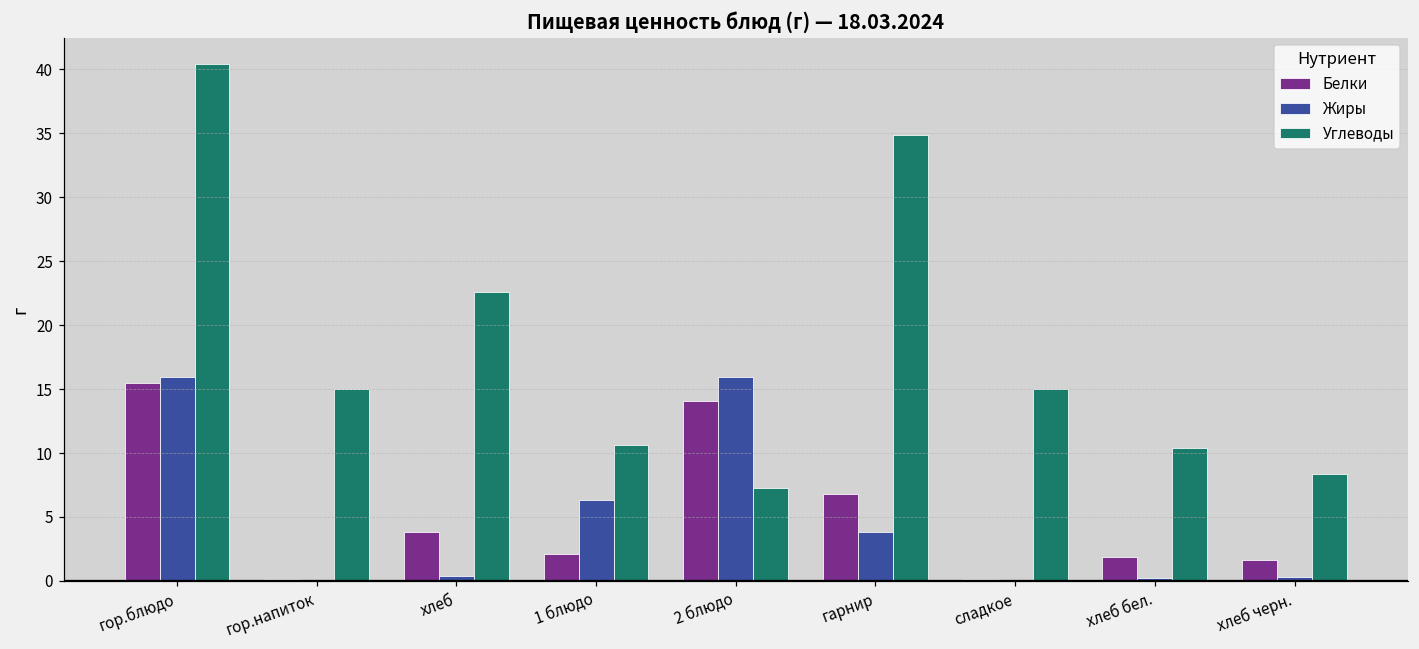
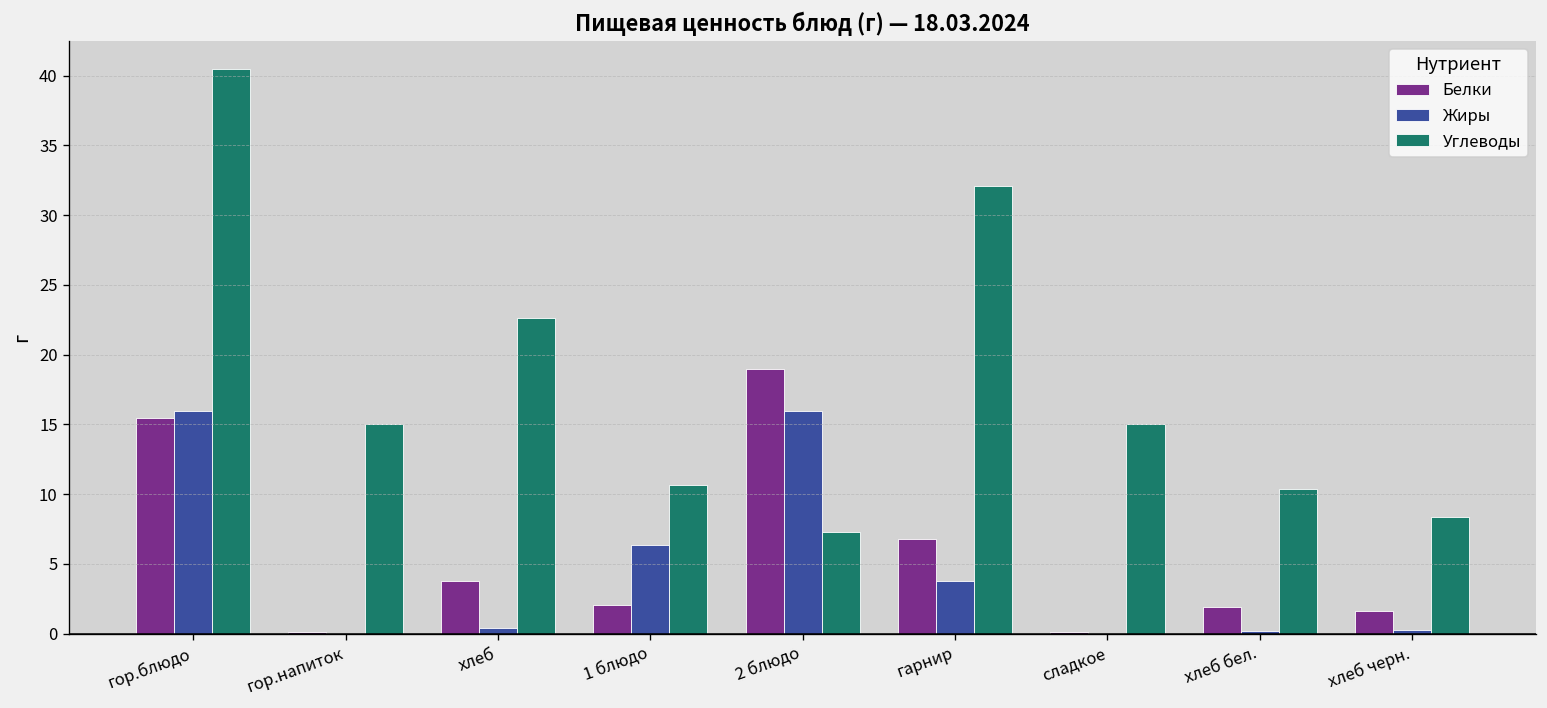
  {
    "Белки": {
      "гор.блюдо": 15.5,
      "хлеб": 3.8,
      "1 блюдо": 2.1,
-     "2 блюдо": 14.1,
+     "2 блюдо": 18.9,
      "гарнир": 6.8,
      "хлеб бел.": 1.9,
      "хлеб черн.": 1.7
    },
    "Жиры": {
      "гор.блюдо": 16.0,
      "гор.напиток": 0.0,
      "хлеб": 0.4,
      "1 блюдо": 6.3,
      "2 блюдо": 15.9,
      "гарнир": 3.8,
      "сладкое": 0.0,
      "хлеб черн.": 0.3
    },
    "Углеводы": {
      "гор.блюдо": 40.4,
      "гор.напиток": 15.0,
      "хлеб": 22.6,
      "1 блюдо": 10.6,
      "2 блюдо": 7.3,
-     "гарнир": 34.8,
+     "гарнир": 32.1,
      "сладкое": 15.0,
      "хлеб бел.": 10.4,
      "хлеб черн.": 8.4
    }
  }
